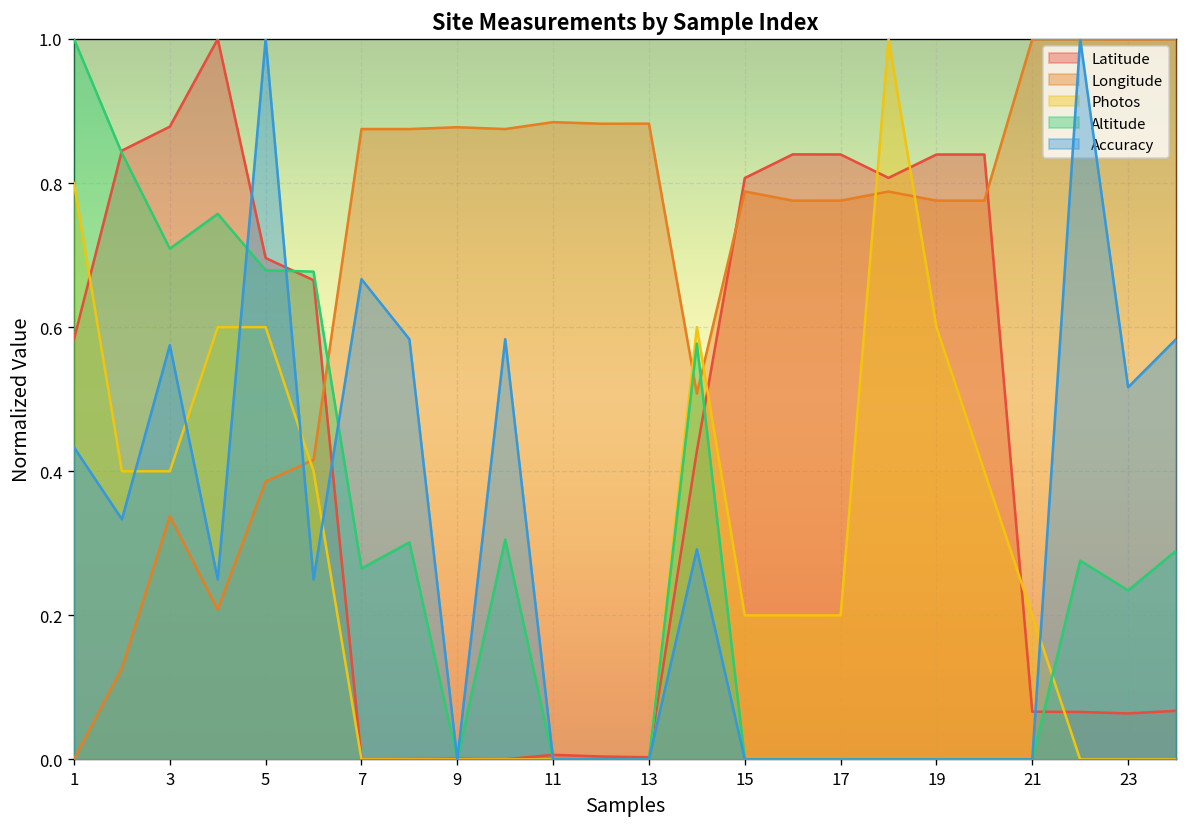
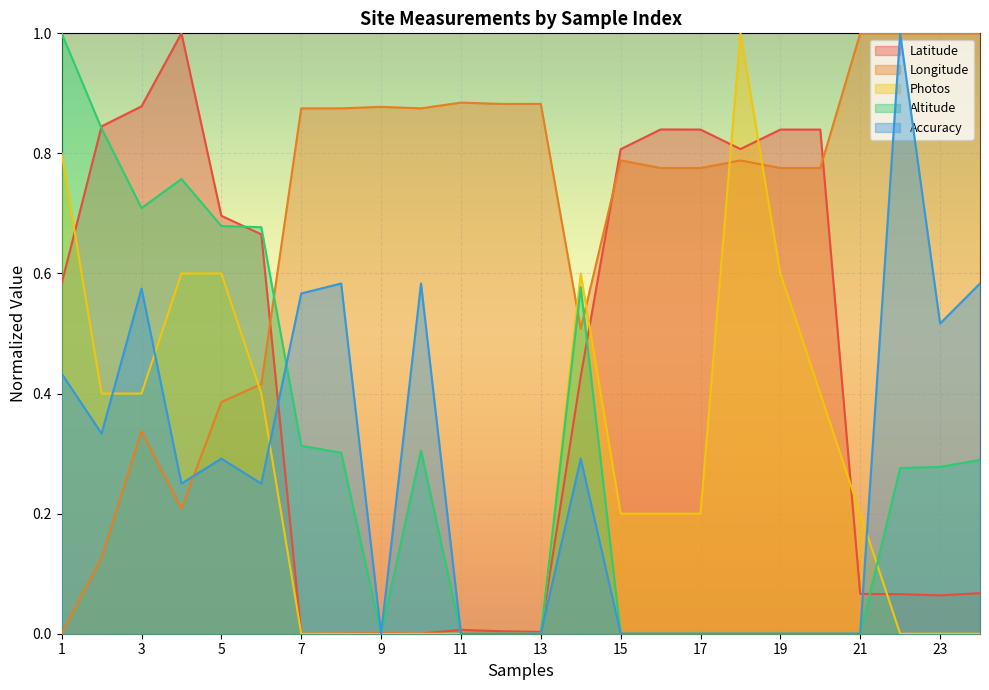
  {
    "Altitude": {
      "1": 1.00,
      "3": 0.71,
      "5": 0.68,
-     "7": 0.27,
-     "23": 0.23
+     "7": 0.31,
+     "23": 0.28
    },
    "Accuracy": {
      "1": 0.43,
      "3": 0.58,
-     "5": 1.00,
-     "7": 0.67,
+     "5": 0.29,
+     "7": 0.57,
      "23": 0.52
    }
  }
